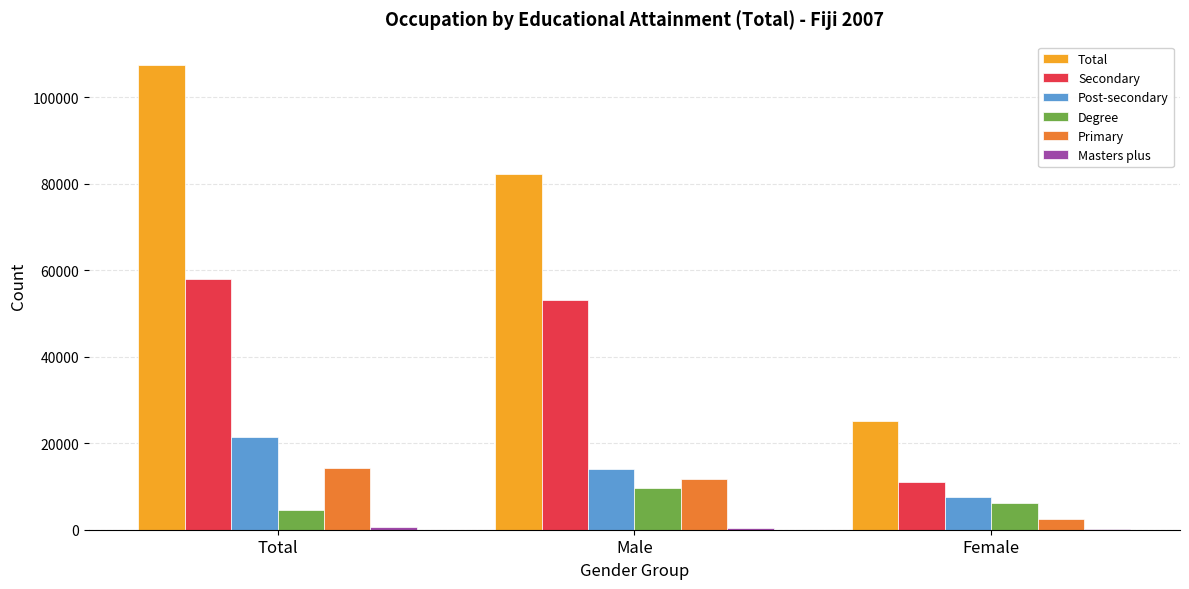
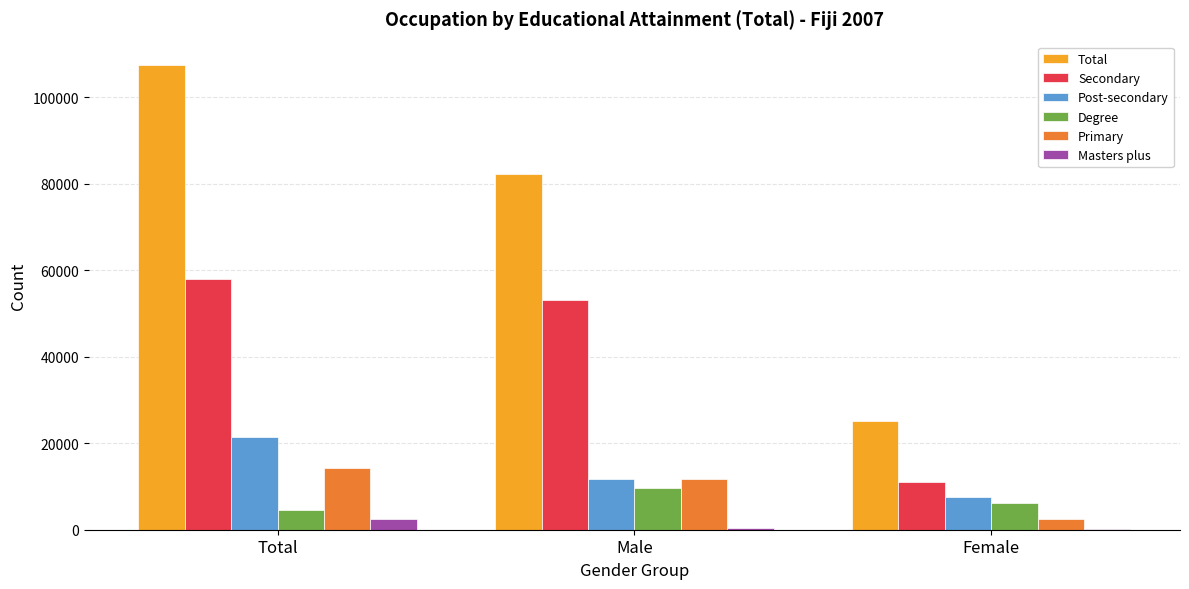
  {
    "Secondary": {
      "Total": 58000,
      "Male": 53000,
      "Female": 11000
    },
    "Post-secondary": {
      "Total": 21000,
-     "Male": 14000,
+     "Male": 12000,
      "Female": 7000
    },
    "Degree": {
      "Total": 5000,
      "Male": 10000,
      "Female": 6000
    },
    "Masters plus": {
-     "Total": 1000
+     "Total": 2000
    }
  }
